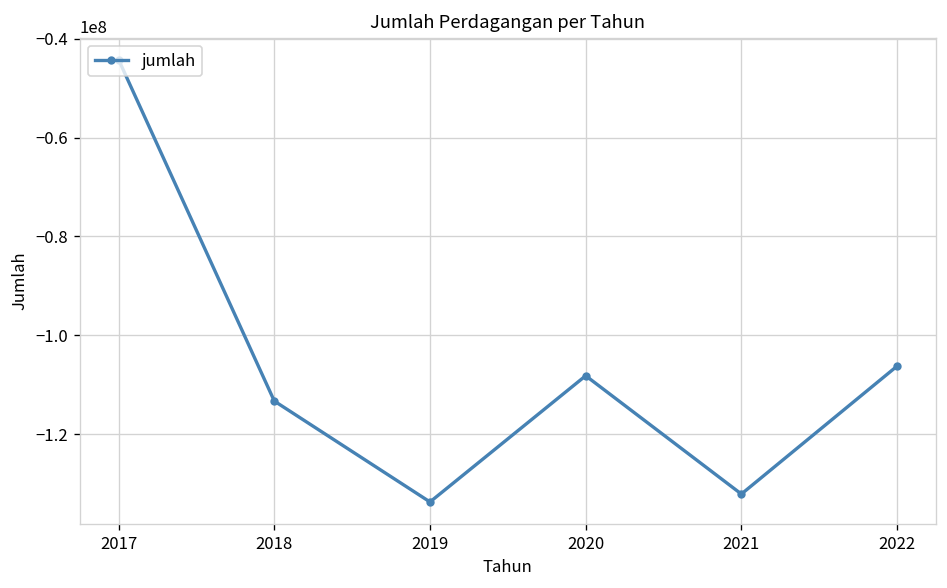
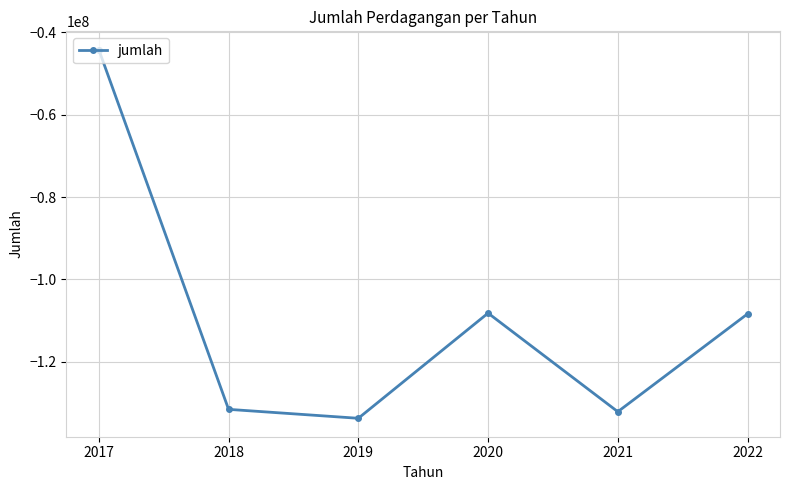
  {
-   "2018": -113000000,
+   "2018": -132000000,
    "2019": -134000000,
    "2020": -108000000,
    "2021": -132000000,
-   "2022": -106000000
+   "2022": -108000000
  }
